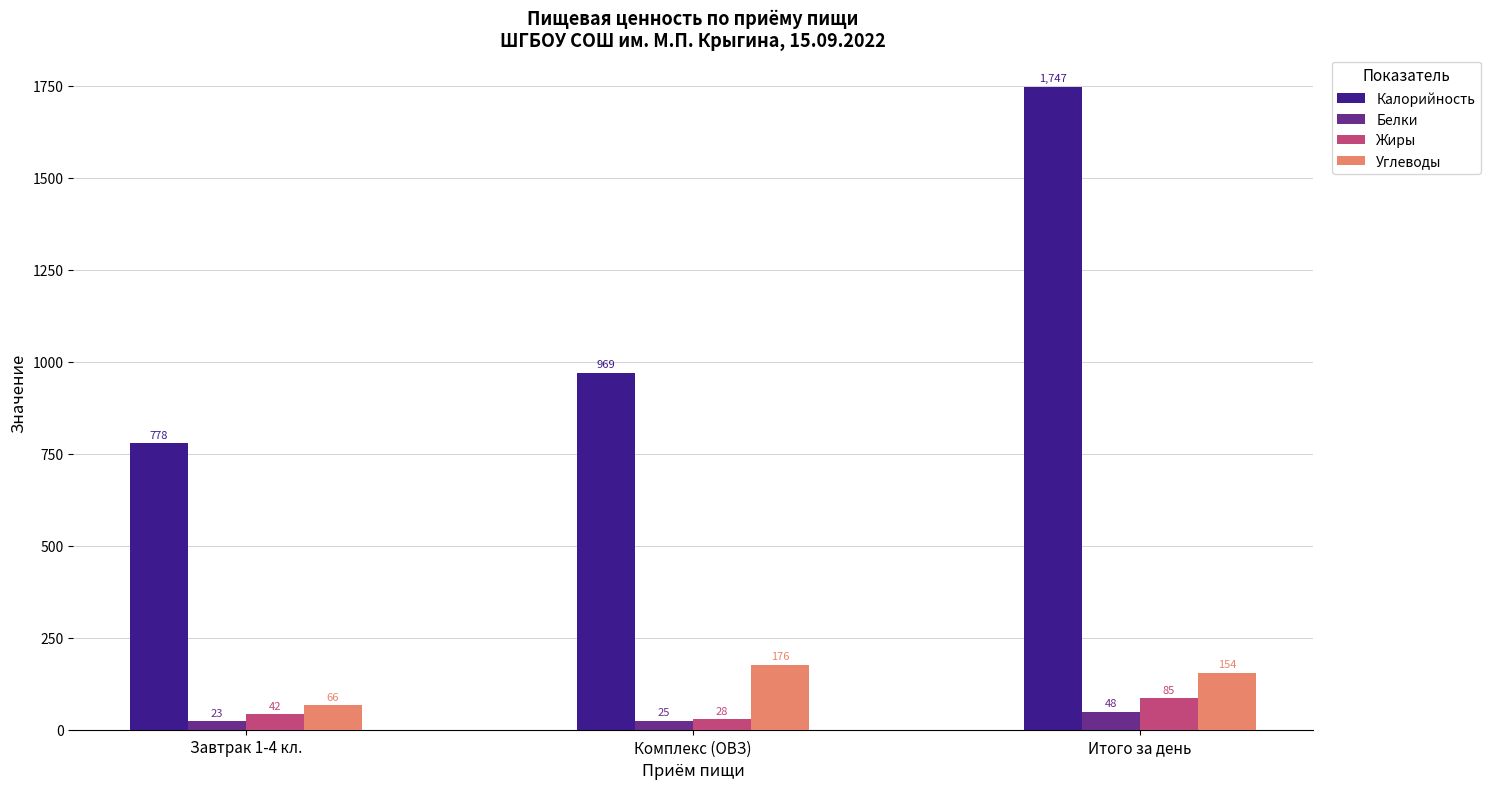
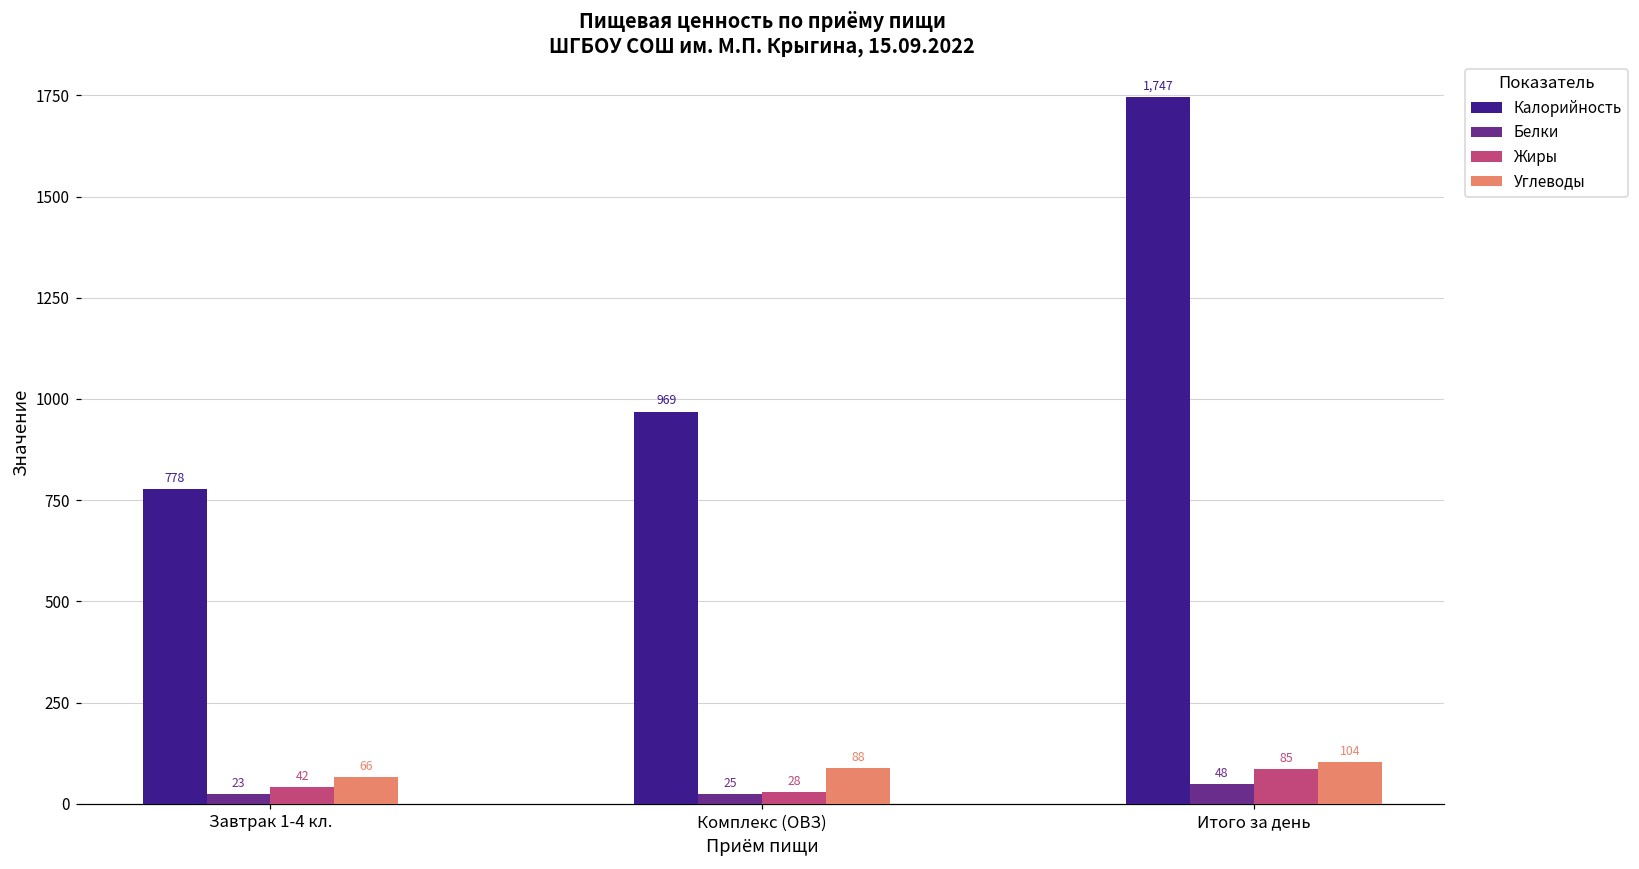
  {
    "Жиры": {
      "Завтрак 1-4 кл.": 42,
      "Комплекс (ОВЗ)": 28,
      "Итого за день": 85
    },
    "Углеводы": {
      "Завтрак 1-4 кл.": 66,
-     "Комплекс (ОВЗ)": 176,
-     "Итого за день": 154
+     "Комплекс (ОВЗ)": 88,
+     "Итого за день": 104
    }
  }
